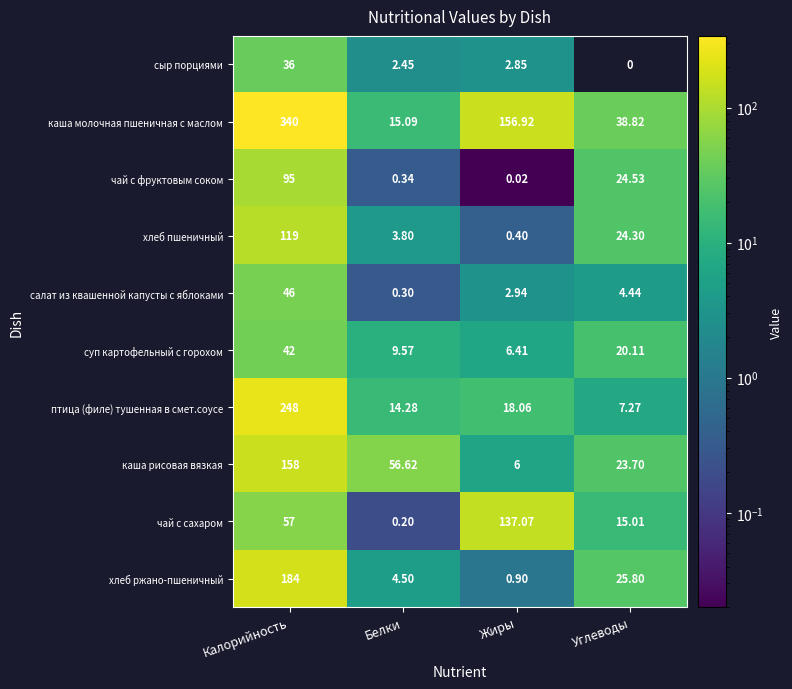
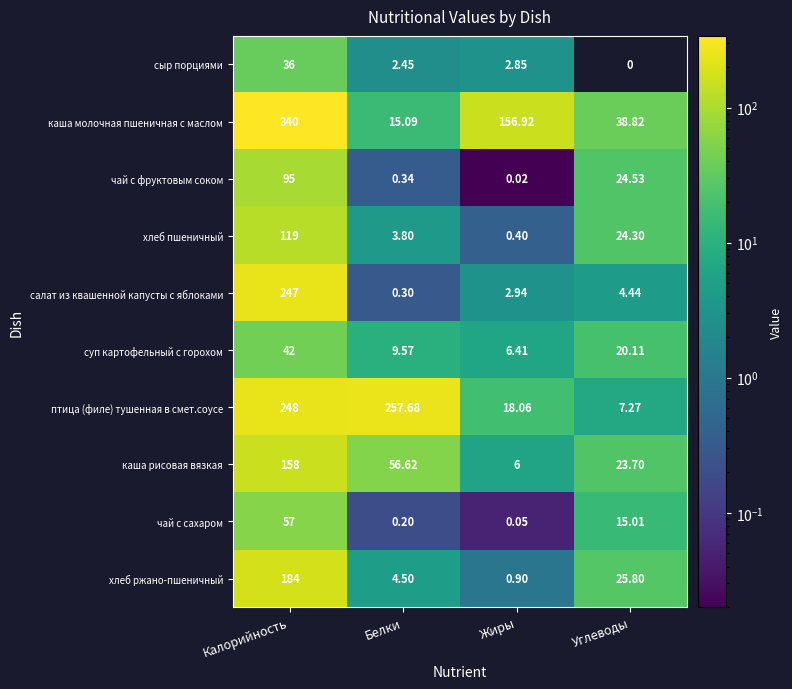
  {
    "сыр порциями": {
      "Калорийность": 36,
      "Белки": 2.45,
      "Жиры": 2.85
    },
    "каша молочная пшеничная с маслом": {
      "Калорийность": 340,
      "Белки": 15.09,
      "Жиры": 156.92,
      "Углеводы": 38.82
    },
    "чай с фруктовым соком": {
      "Калорийность": 95,
      "Белки": 0.34,
      "Жиры": 0.02,
      "Углеводы": 24.53
    },
    "хлеб пшеничный": {
      "Калорийность": 119,
      "Белки": 3.80,
      "Жиры": 0.40,
      "Углеводы": 24.30
    },
    "салат из квашенной капусты с яблоками": {
-     "Калорийность": 46,
+     "Калорийность": 247,
      "Белки": 0.30,
      "Жиры": 2.94,
      "Углеводы": 4.44
    },
    "суп картофельный с горохом": {
      "Калорийность": 42,
      "Белки": 9.57,
      "Жиры": 6.41,
      "Углеводы": 20.11
    },
    "птица (филе) тушенная в смет.соусе": {
      "Калорийность": 248,
-     "Белки": 14.28,
+     "Белки": 257.68,
      "Жиры": 18.06,
      "Углеводы": 7.27
    },
    "каша рисовая вязкая": {
      "Калорийность": 158,
      "Белки": 56.62,
      "Жиры": 6,
      "Углеводы": 23.70
    },
    "чай с сахаром": {
      "Калорийность": 57,
      "Белки": 0.20,
-     "Жиры": 137.07,
+     "Жиры": 0.05,
      "Углеводы": 15.01
    },
    "хлеб ржано-пшеничный": {
      "Калорийность": 184,
      "Белки": 4.50,
      "Жиры": 0.90,
      "Углеводы": 25.80
    }
  }
